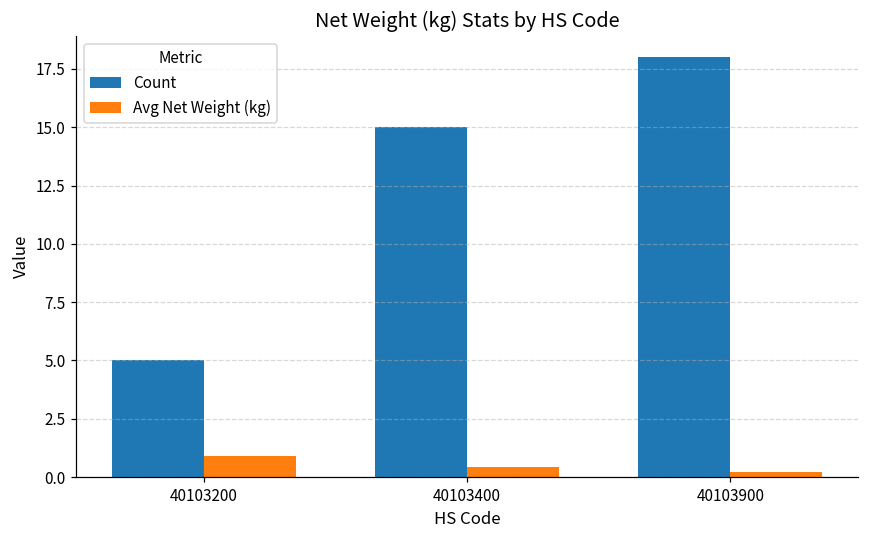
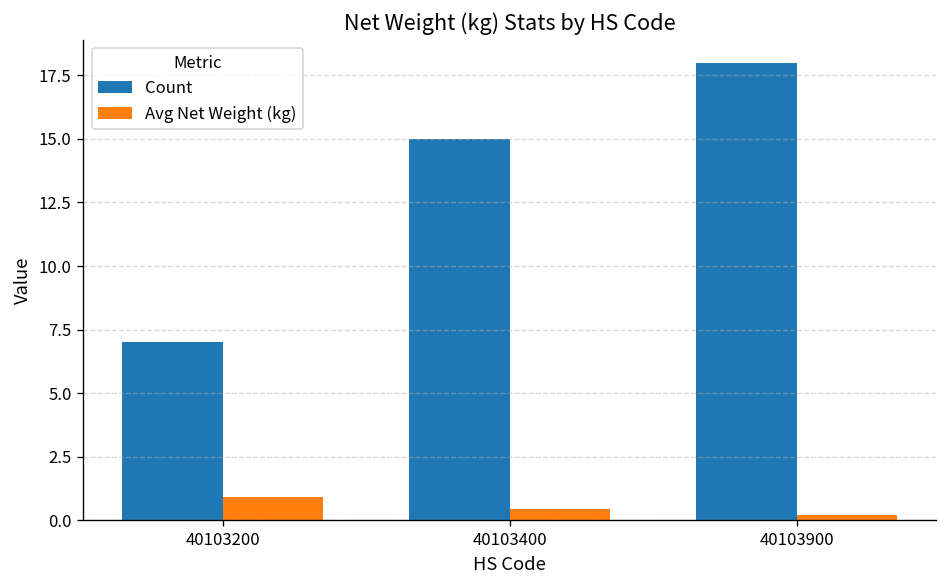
  {
    "Count": {
-     "40103200": 5,
+     "40103200": 7,
      "40103400": 15,
      "40103900": 18
    },
    "Avg Net Weight (kg)": {
      "40103200": 1,
      "40103400": 0.4,
      "40103900": 0.2
    }
  }
